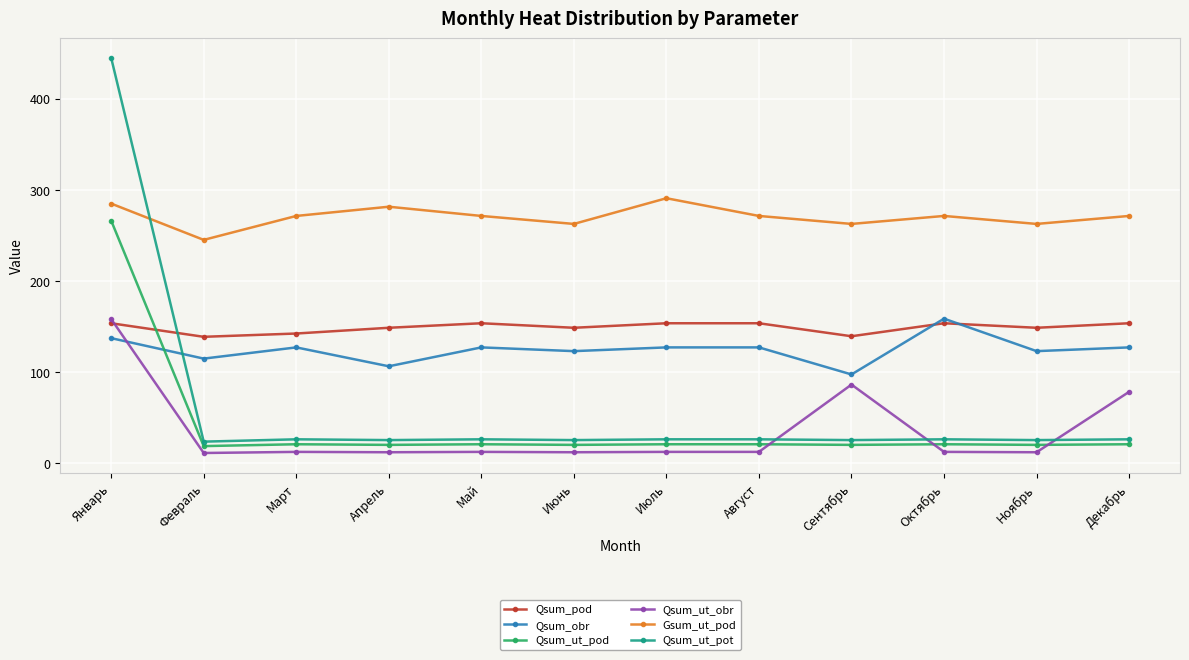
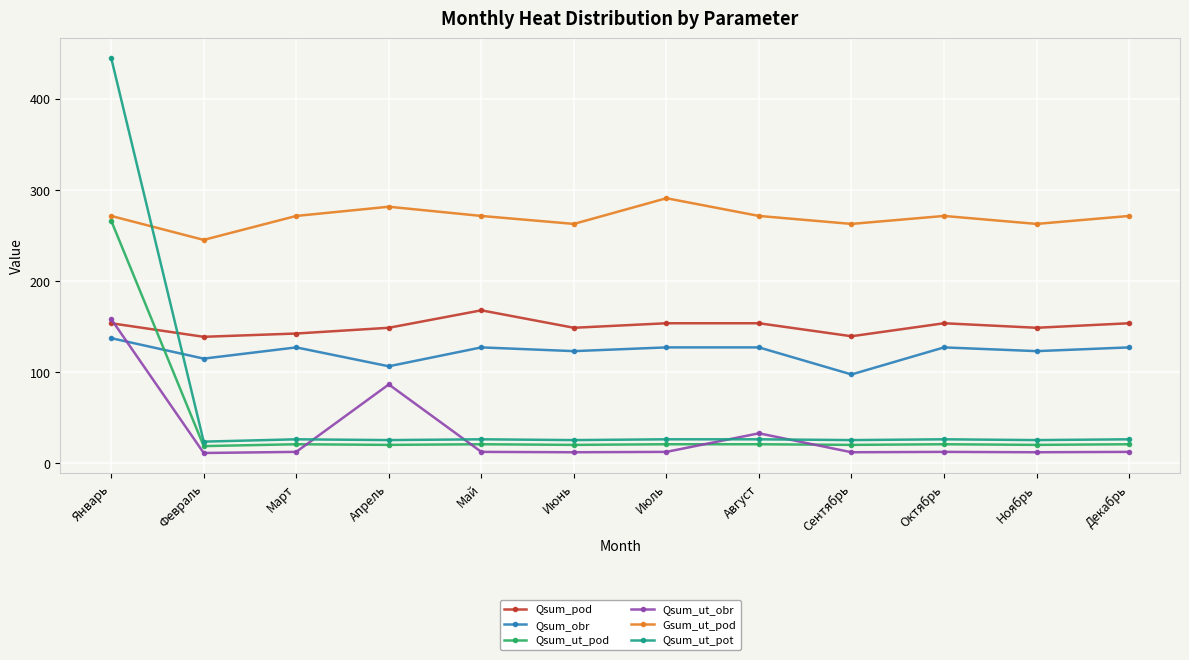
  {
    "Qsum_pod": {
      "Январь": 150,
      "Февраль": 140,
      "Март": 140,
      "Апрель": 150,
-     "Май": 150,
+     "Май": 170,
      "Июнь": 150,
      "Июль": 150,
      "Август": 150,
      "Сентябрь": 140,
      "Октябрь": 150,
      "Ноябрь": 150,
      "Декабрь": 150
    },
    "Qsum_obr": {
      "Январь": 140,
      "Февраль": 110,
      "Март": 130,
      "Апрель": 110,
      "Май": 130,
      "Июнь": 120,
      "Июль": 130,
      "Август": 130,
      "Сентябрь": 100,
-     "Октябрь": 160,
+     "Октябрь": 130,
      "Ноябрь": 120,
      "Декабрь": 130
    },
    "Qsum_ut_obr": {
      "Январь": 160,
      "Февраль": 10,
      "Март": 10,
-     "Апрель": 10,
+     "Апрель": 90,
      "Май": 10,
      "Июнь": 10,
      "Июль": 10,
-     "Август": 10,
-     "Сентябрь": 90,
+     "Август": 30,
+     "Сентябрь": 10,
      "Октябрь": 10,
      "Ноябрь": 10,
-     "Декабрь": 80
+     "Декабрь": 10
    },
    "Gsum_ut_pod": {
-     "Январь": 280,
+     "Январь": 270,
      "Февраль": 250,
      "Март": 270,
      "Апрель": 280,
      "Май": 270,
      "Июнь": 260,
      "Июль": 290,
      "Август": 270,
      "Сентябрь": 260,
      "Октябрь": 270,
      "Ноябрь": 260,
      "Декабрь": 270
    }
  }
